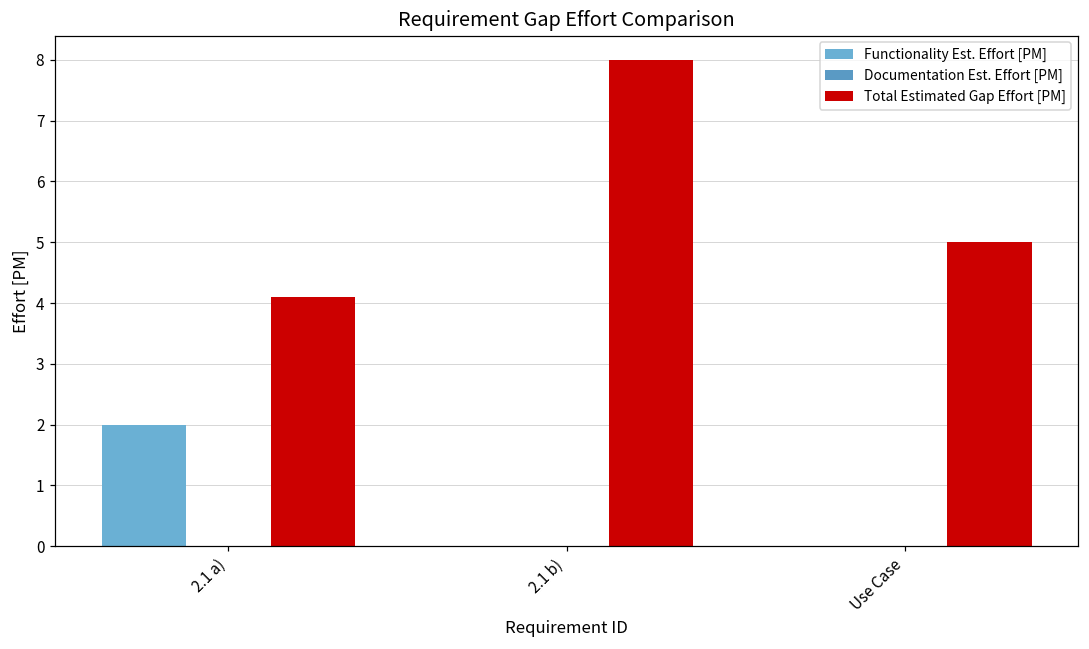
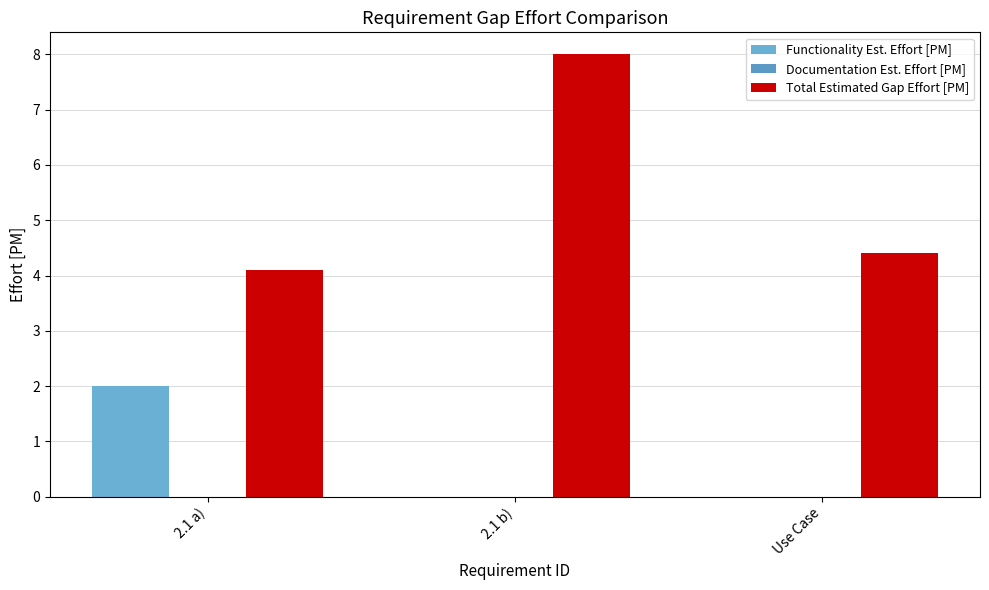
  {
    "Total Estimated Gap Effort [PM]": {
      "2.1 a)": 4.1,
      "2.1 b)": 8.0,
-     "Use Case": 5.0
+     "Use Case": 4.4
    }
  }
